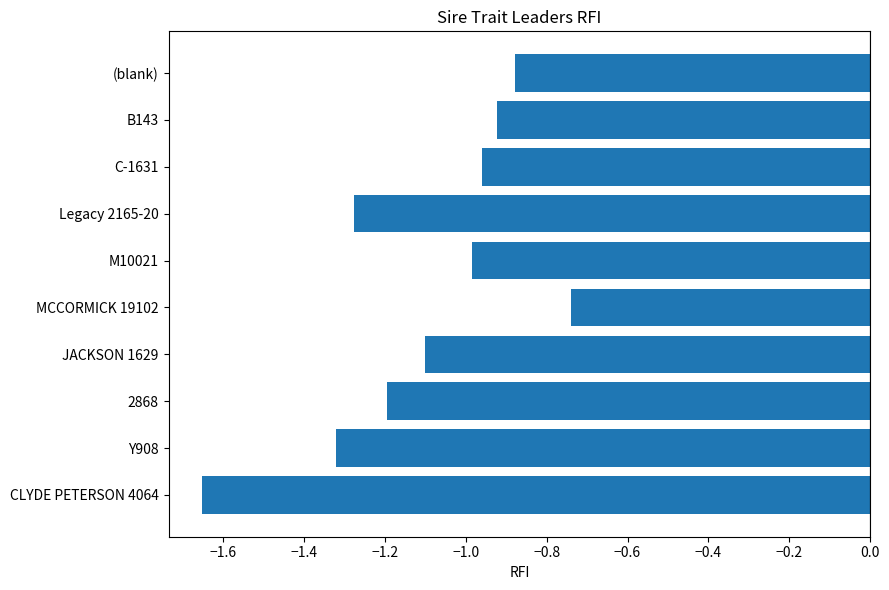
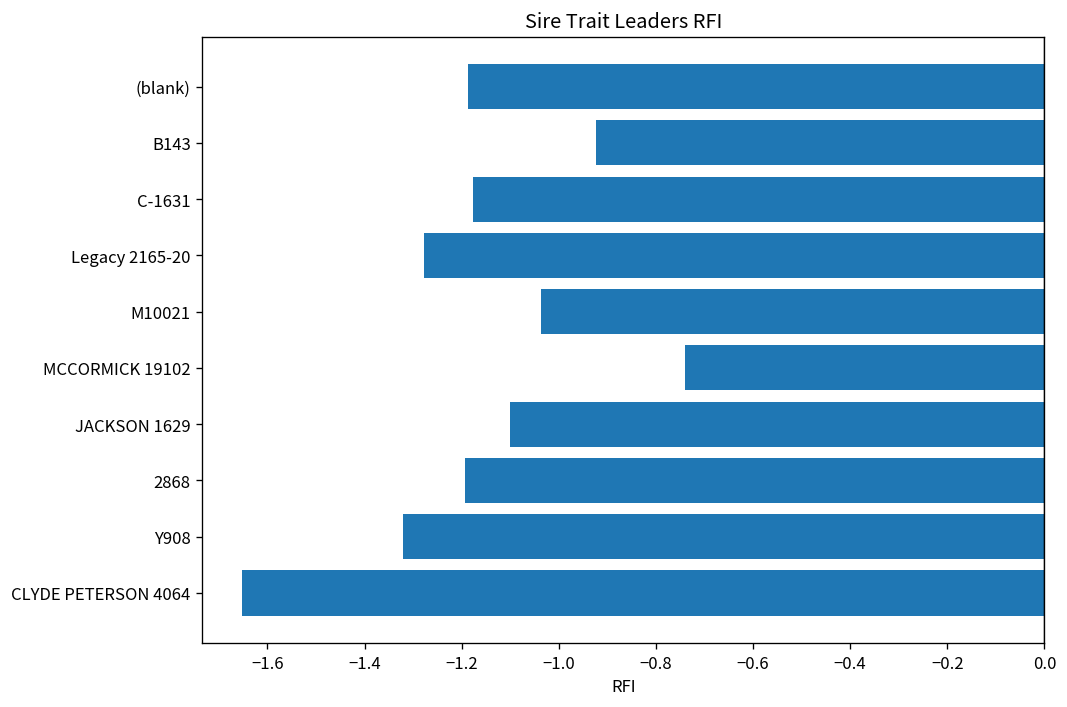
  {
-   "(blank)": -0.88,
+   "(blank)": -1.19,
    "B143": -0.92,
-   "C-1631": -0.96,
+   "C-1631": -1.18,
    "Legacy 2165-20": -1.28,
-   "M10021": -0.98,
+   "M10021": -1.04,
    "MCCORMICK 19102": -0.74,
    "JACKSON 1629": -1.10,
    "2868": -1.19,
    "Y908": -1.32,
    "CLYDE PETERSON 4064": -1.65
  }
